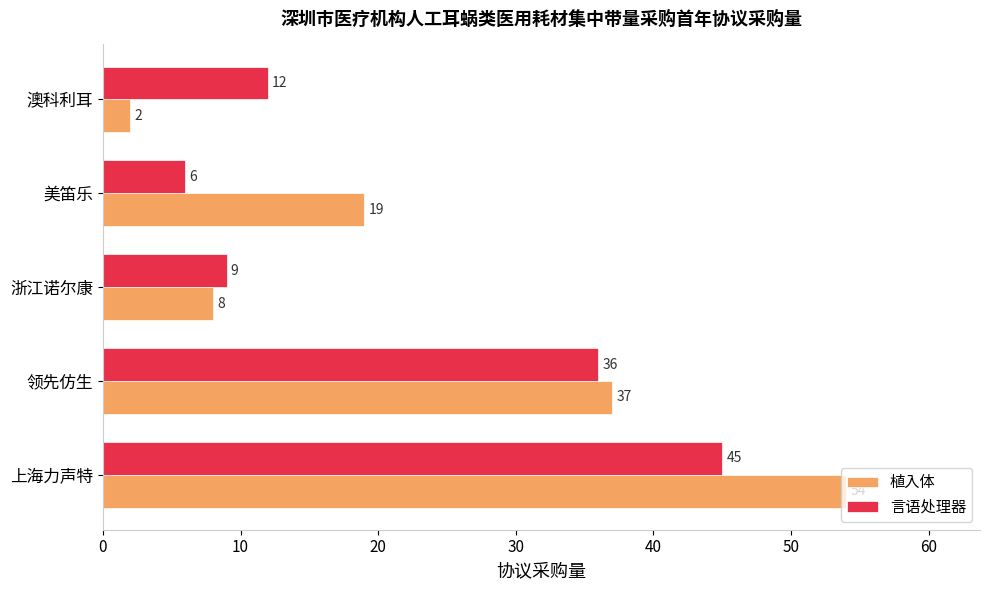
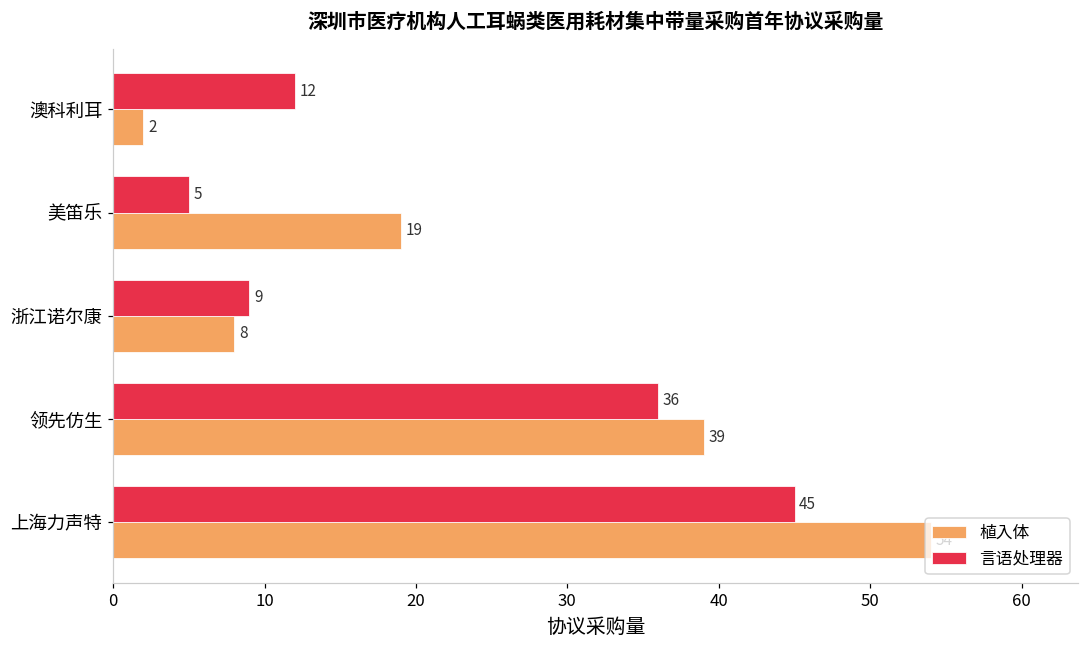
  {
    "植入体": {
      "澳科利耳": 2,
      "美笛乐": 19,
      "浙江诺尔康": 8,
-     "领先仿生": 37
+     "领先仿生": 39
    },
    "言语处理器": {
      "澳科利耳": 12,
-     "美笛乐": 6,
+     "美笛乐": 5,
      "浙江诺尔康": 9,
      "领先仿生": 36,
      "上海力声特": 45
    }
  }
